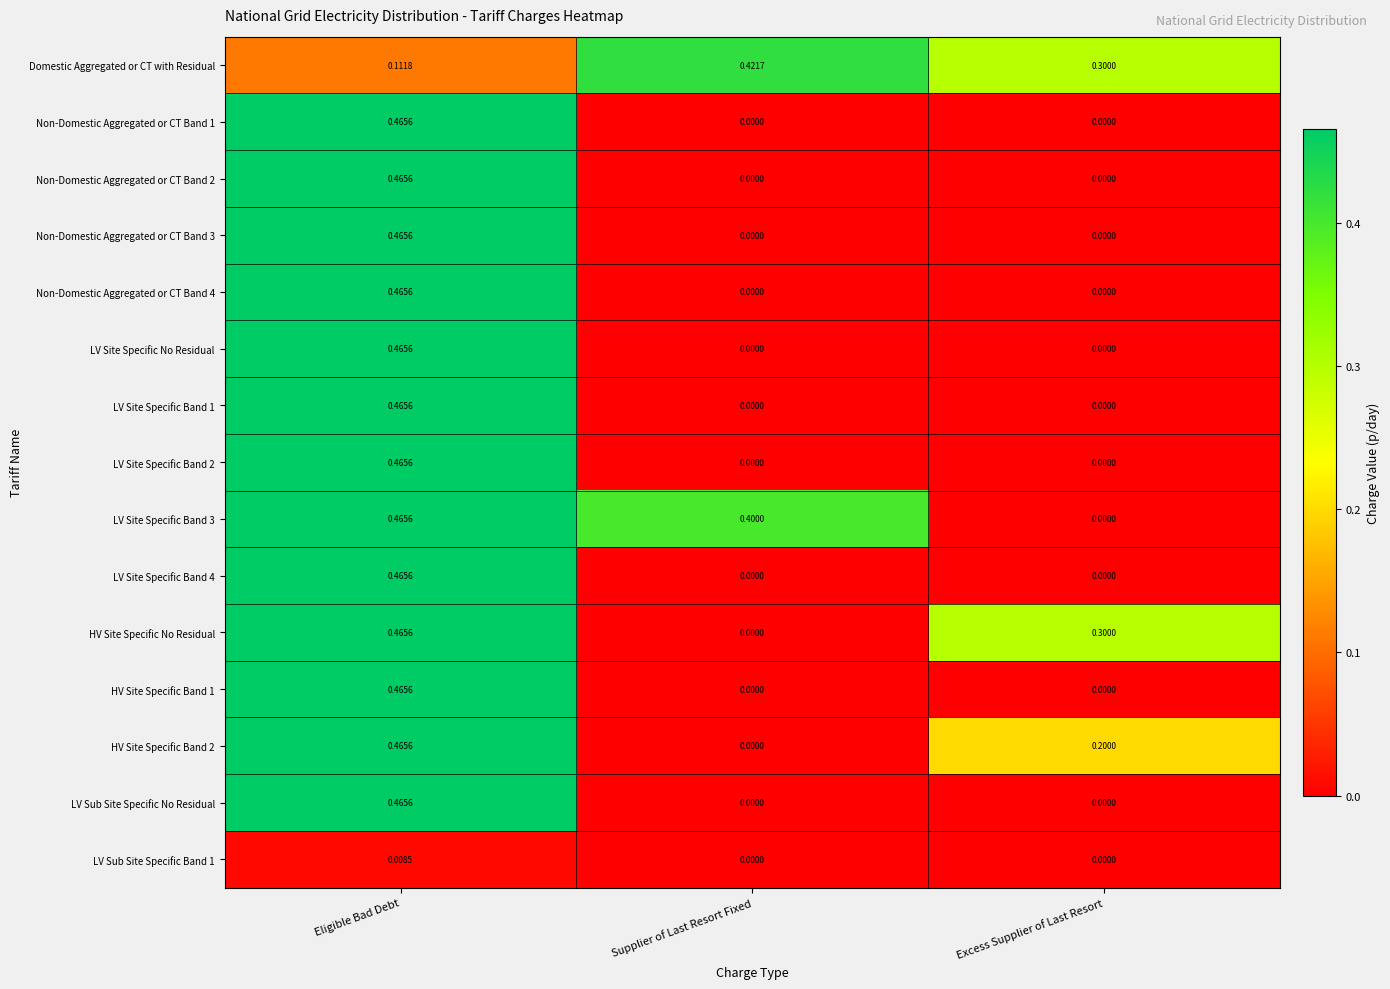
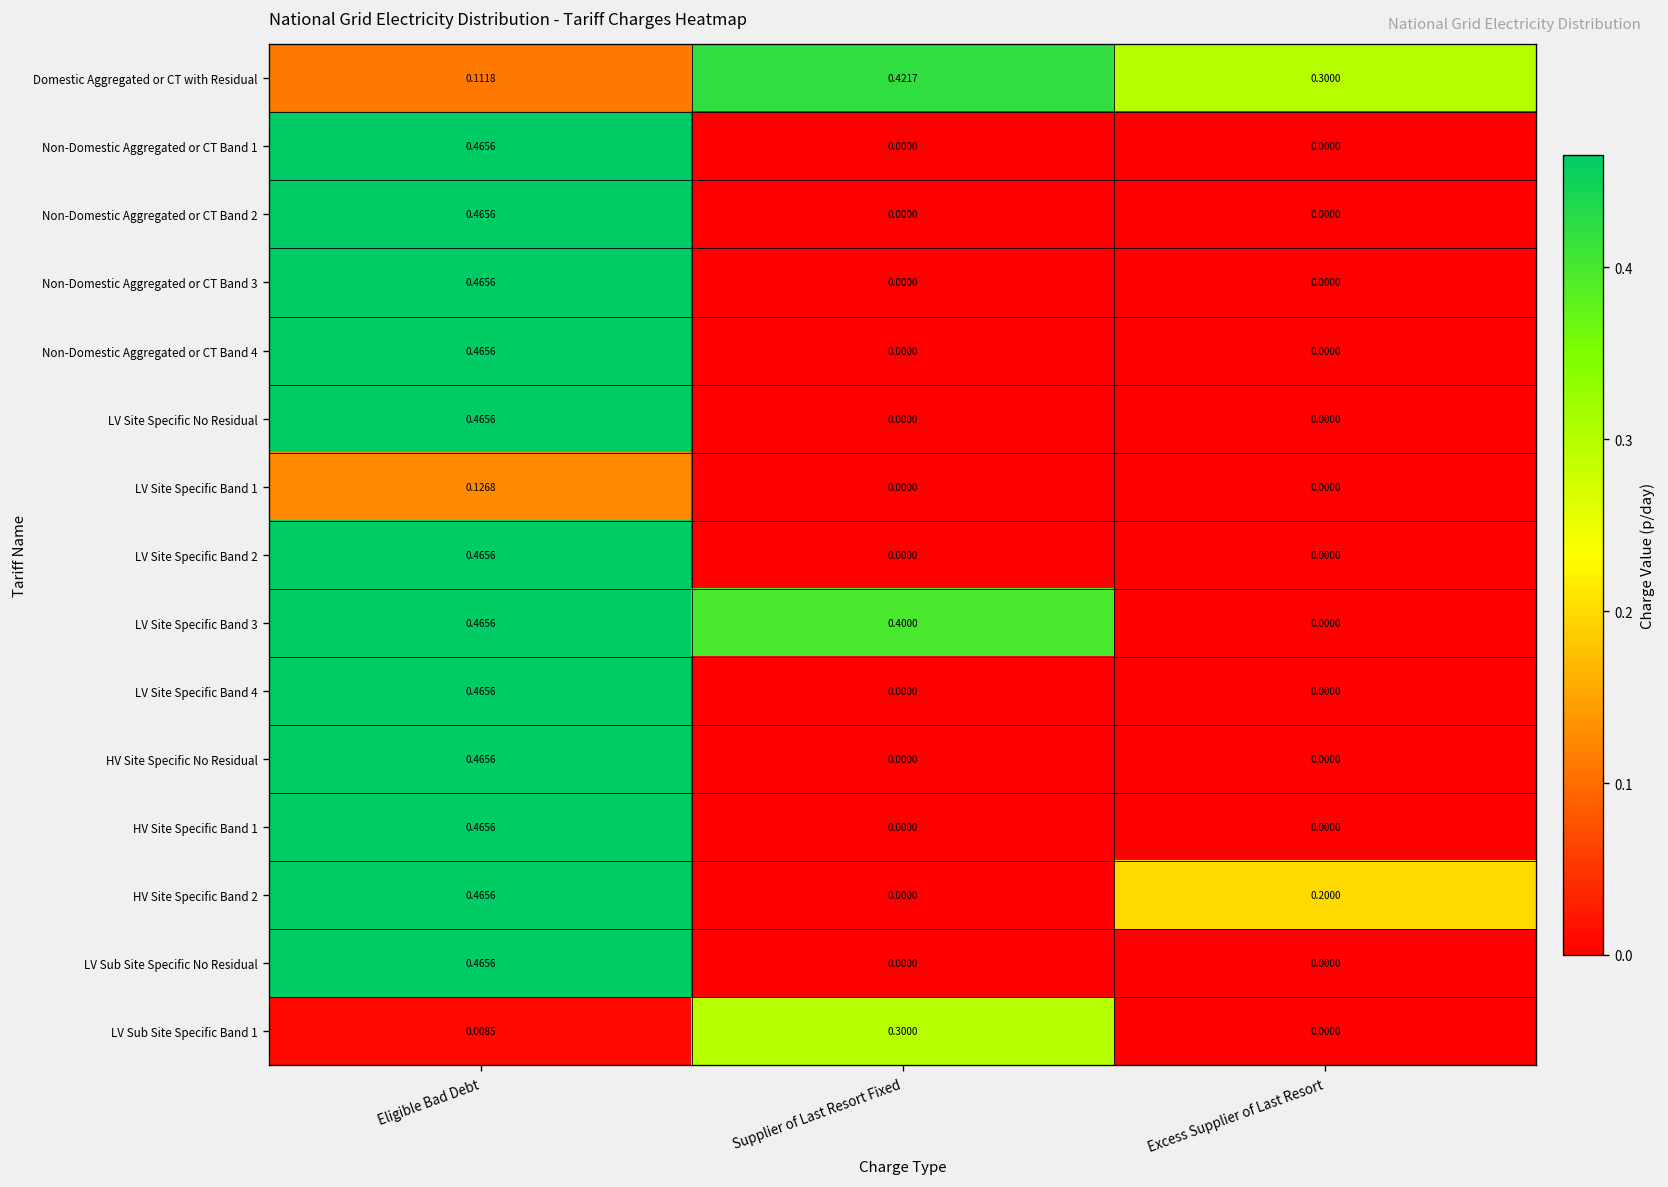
  {
    "Domestic Aggregated or CT with Residual": {
      "Eligible Bad Debt": 0.1118,
      "Supplier of Last Resort Fixed": 0.4217,
      "Excess Supplier of Last Resort": 0.3000
    },
    "Non-Domestic Aggregated or CT Band 1": {
      "Eligible Bad Debt": 0.4656,
      "Supplier of Last Resort Fixed": 0.0000,
      "Excess Supplier of Last Resort": 0.0000
    },
    "Non-Domestic Aggregated or CT Band 2": {
      "Eligible Bad Debt": 0.4656,
      "Supplier of Last Resort Fixed": 0.0000,
      "Excess Supplier of Last Resort": 0.0000
    },
    "Non-Domestic Aggregated or CT Band 3": {
      "Eligible Bad Debt": 0.4656,
      "Supplier of Last Resort Fixed": 0.0000,
      "Excess Supplier of Last Resort": 0.0000
    },
    "Non-Domestic Aggregated or CT Band 4": {
      "Eligible Bad Debt": 0.4656,
      "Supplier of Last Resort Fixed": 0.0000,
      "Excess Supplier of Last Resort": 0.0000
    },
    "LV Site Specific No Residual": {
      "Eligible Bad Debt": 0.4656,
      "Supplier of Last Resort Fixed": 0.0000,
      "Excess Supplier of Last Resort": 0.0000
    },
    "LV Site Specific Band 1": {
-     "Eligible Bad Debt": 0.4656,
+     "Eligible Bad Debt": 0.1268,
      "Supplier of Last Resort Fixed": 0.0000,
      "Excess Supplier of Last Resort": 0.0000
    },
    "LV Site Specific Band 2": {
      "Eligible Bad Debt": 0.4656,
      "Supplier of Last Resort Fixed": 0.0000,
      "Excess Supplier of Last Resort": 0.0000
    },
    "LV Site Specific Band 3": {
      "Eligible Bad Debt": 0.4656,
      "Supplier of Last Resort Fixed": 0.4000,
      "Excess Supplier of Last Resort": 0.0000
    },
    "LV Site Specific Band 4": {
      "Eligible Bad Debt": 0.4656,
      "Supplier of Last Resort Fixed": 0.0000,
      "Excess Supplier of Last Resort": 0.0000
    },
    "HV Site Specific No Residual": {
      "Eligible Bad Debt": 0.4656,
      "Supplier of Last Resort Fixed": 0.0000,
-     "Excess Supplier of Last Resort": 0.3000
+     "Excess Supplier of Last Resort": 0.0000
    },
    "HV Site Specific Band 1": {
      "Eligible Bad Debt": 0.4656,
      "Supplier of Last Resort Fixed": 0.0000,
      "Excess Supplier of Last Resort": 0.0000
    },
    "HV Site Specific Band 2": {
      "Eligible Bad Debt": 0.4656,
      "Supplier of Last Resort Fixed": 0.0000,
      "Excess Supplier of Last Resort": 0.2000
    },
    "LV Sub Site Specific No Residual": {
      "Eligible Bad Debt": 0.4656,
      "Supplier of Last Resort Fixed": 0.0000,
      "Excess Supplier of Last Resort": 0.0000
    },
    "LV Sub Site Specific Band 1": {
      "Eligible Bad Debt": 0.0085,
-     "Supplier of Last Resort Fixed": 0.0000,
+     "Supplier of Last Resort Fixed": 0.3000,
      "Excess Supplier of Last Resort": 0.0000
    }
  }
